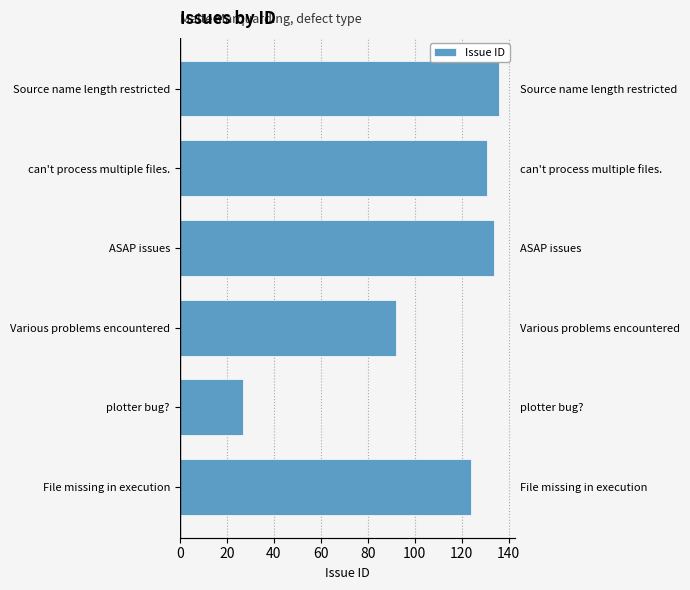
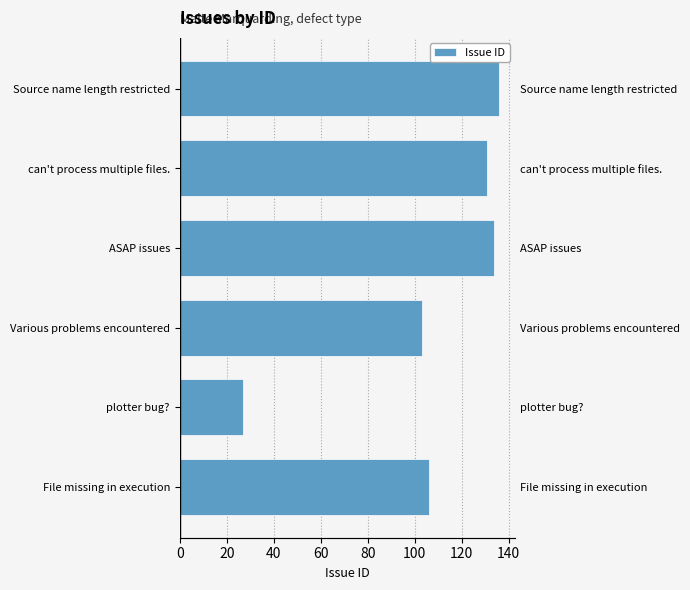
  {
    "Source name length restricted": 136,
    "can't process multiple files.": 131,
    "ASAP issues": 134,
-   "Various problems encountered": 92,
+   "Various problems encountered": 103,
    "plotter bug?": 27,
-   "File missing in execution": 124
+   "File missing in execution": 106
  }
